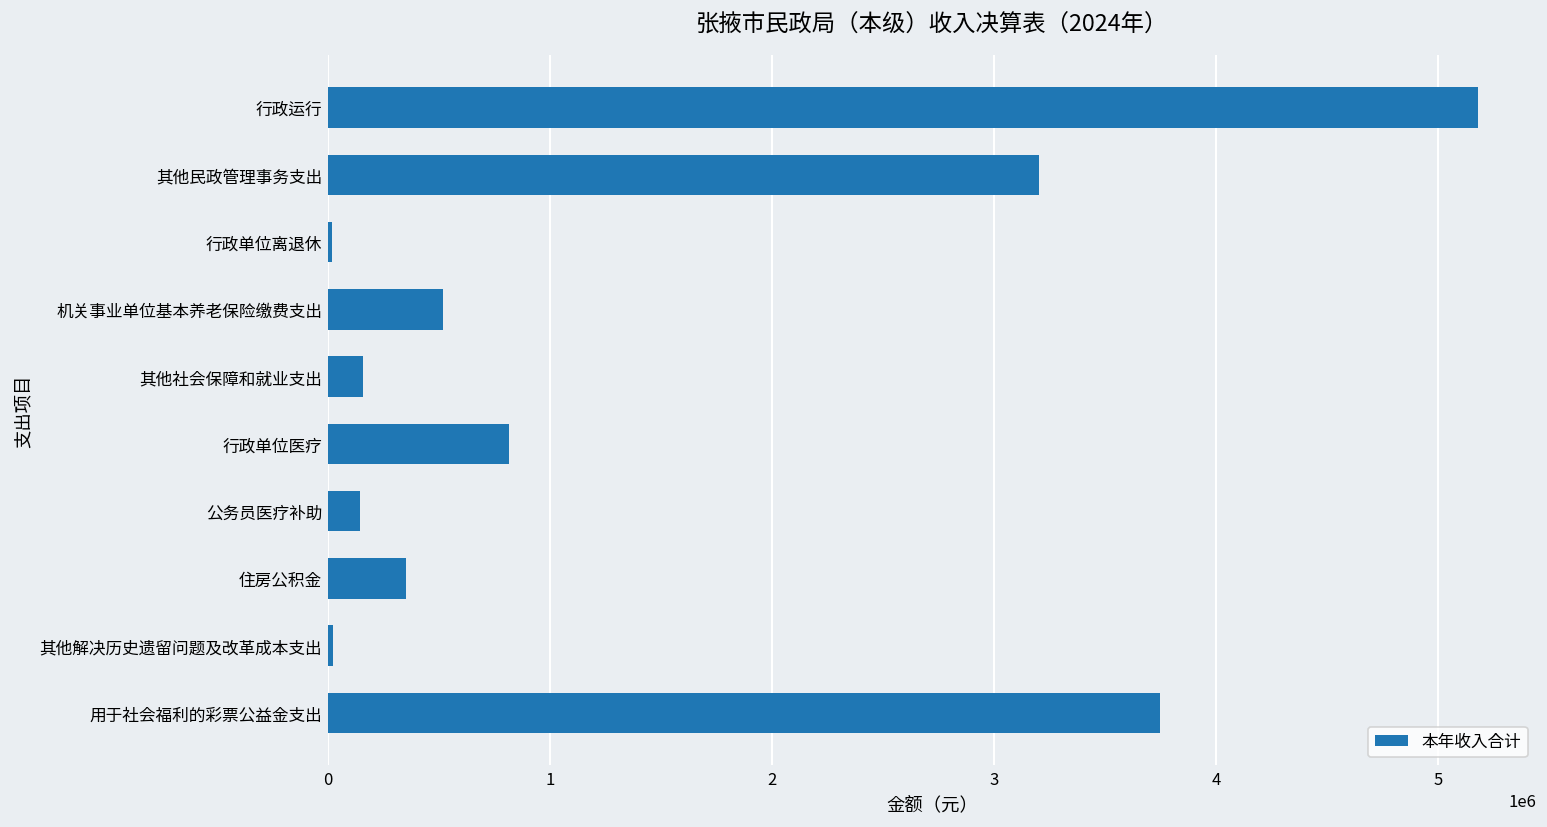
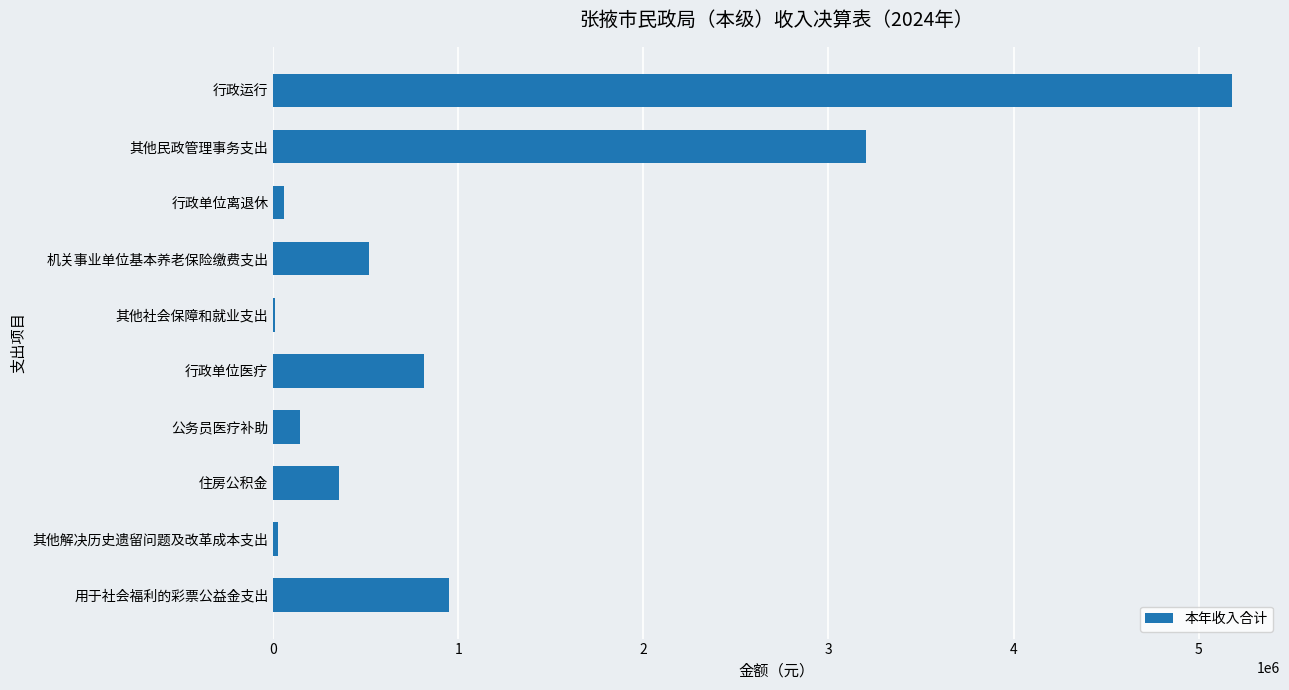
  {
    "行政运行": 5180000,
    "其他民政管理事务支出": 3200000,
-   "行政单位离退休": 20000,
+   "行政单位离退休": 60000,
    "机关事业单位基本养老保险缴费支出": 520000,
-   "其他社会保障和就业支出": 160000,
+   "其他社会保障和就业支出": 10000,
    "行政单位医疗": 810000,
    "公务员医疗补助": 140000,
    "住房公积金": 350000,
    "其他解决历史遗留问题及改革成本支出": 20000,
-   "用于社会福利的彩票公益金支出": 3750000
+   "用于社会福利的彩票公益金支出": 950000
  }
